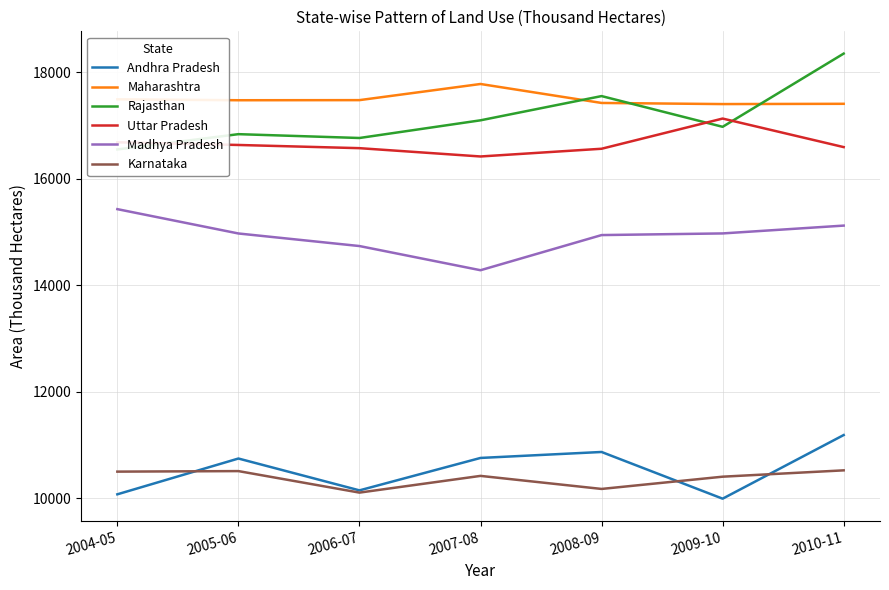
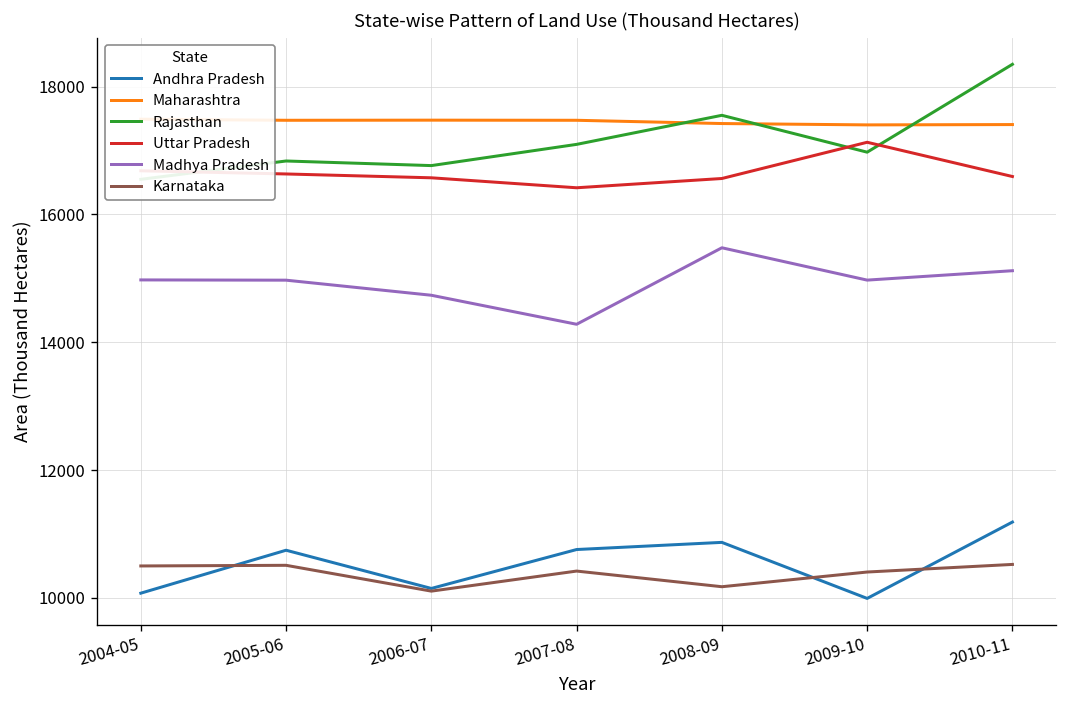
  {
    "Andhra Pradesh": {
      "2004-05": 10100,
      "2005-06": 10700,
      "2007-08": 10800,
      "2008-09": 10900,
      "2009-10": 10000,
      "2010-11": 11200
    },
    "Maharashtra": {
      "2005-06": 17500,
      "2006-07": 17500,
-     "2007-08": 17800,
+     "2007-08": 17500,
      "2008-09": 17400,
      "2009-10": 17400,
      "2010-11": 17400
    },
    "Rajasthan": {
      "2005-06": 16800,
      "2006-07": 16800,
      "2007-08": 17100,
      "2008-09": 17600,
      "2009-10": 17000,
      "2010-11": 18300
    },
    "Uttar Pradesh": {
      "2005-06": 16600,
      "2006-07": 16600,
      "2007-08": 16400,
      "2008-09": 16600,
      "2009-10": 17100,
      "2010-11": 16600
    },
    "Madhya Pradesh": {
-     "2004-05": 15400,
+     "2004-05": 15000,
      "2005-06": 15000,
      "2006-07": 14700,
      "2007-08": 14300,
-     "2008-09": 14900,
+     "2008-09": 15500,
      "2009-10": 15000,
      "2010-11": 15100
    },
    "Karnataka": {
      "2004-05": 10500,
      "2005-06": 10500,
      "2007-08": 10400,
      "2008-09": 10200,
      "2009-10": 10400,
      "2010-11": 10500
    }
  }
